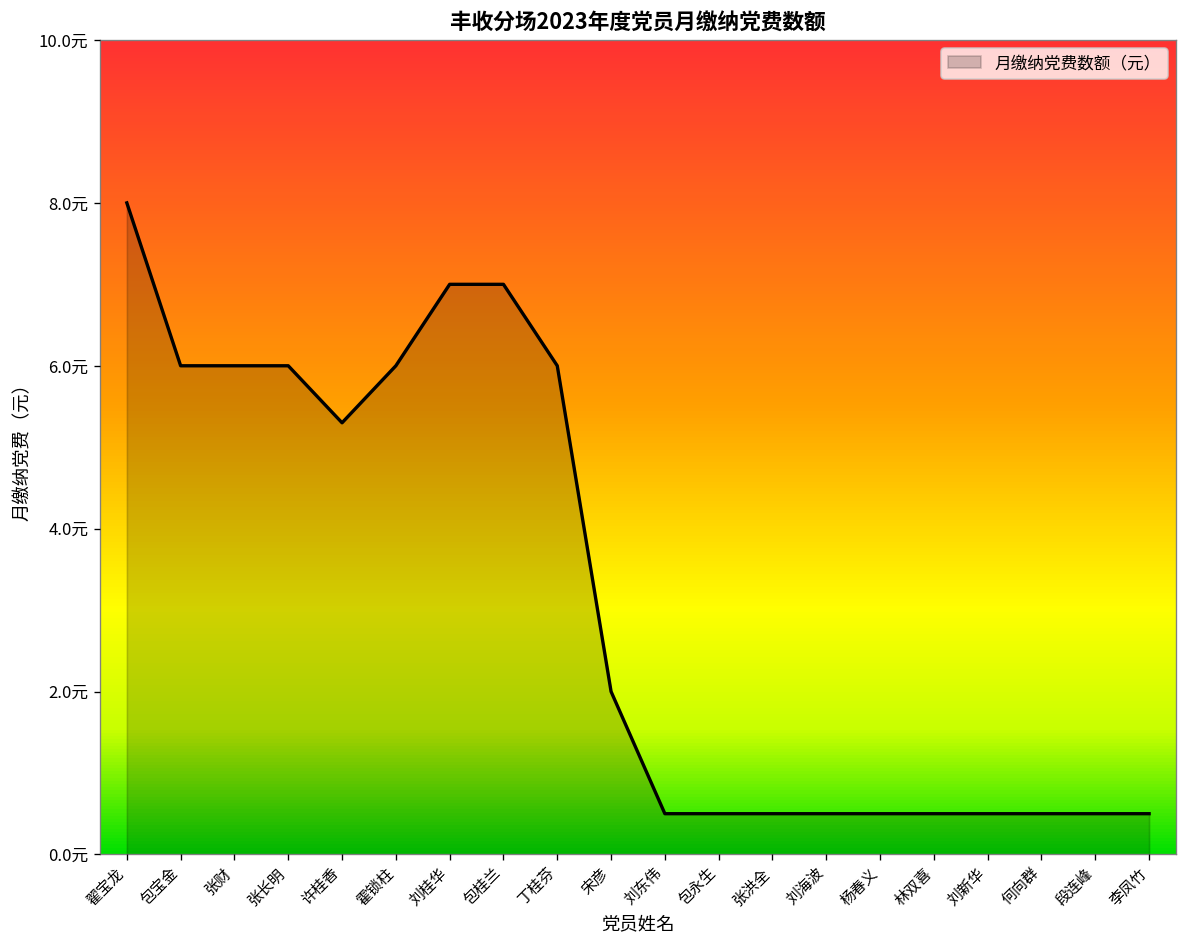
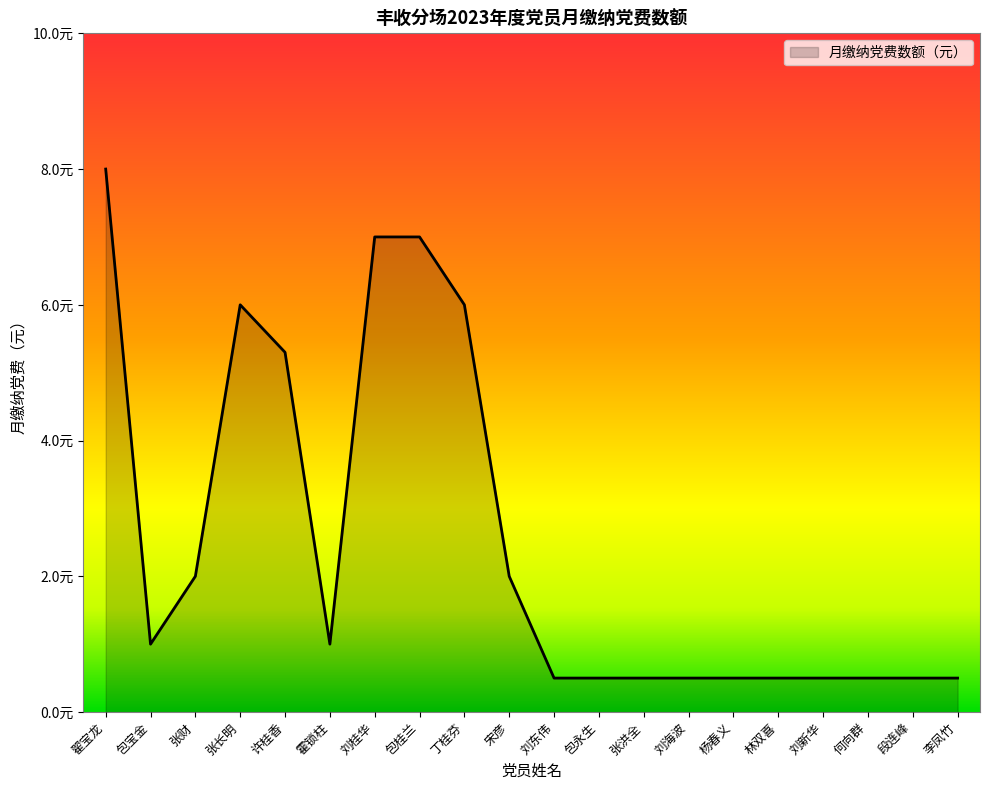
  {
    "翟宝龙": "8元",
-   "包宝金": "6元",
-   "张财": "6元",
+   "包宝金": "1元",
+   "张财": "2元",
    "张长明": "6元",
    "许桂香": "5.3元",
-   "霍锁柱": "6元",
+   "霍锁柱": "1元",
    "刘桂华": "7元",
    "包桂兰": "7元",
    "丁桂芬": "6元",
    "宋彦": "2元",
    "刘东伟": "0.5元",
    "包永生": "0.5元",
    "张洪全": "0.5元",
    "刘海波": "0.5元",
    "杨春义": "0.5元",
    "林双喜": "0.5元",
    "刘新华": "0.5元",
    "何向群": "0.5元",
    "段连峰": "0.5元",
    "李凤竹": "0.5元"
  }
